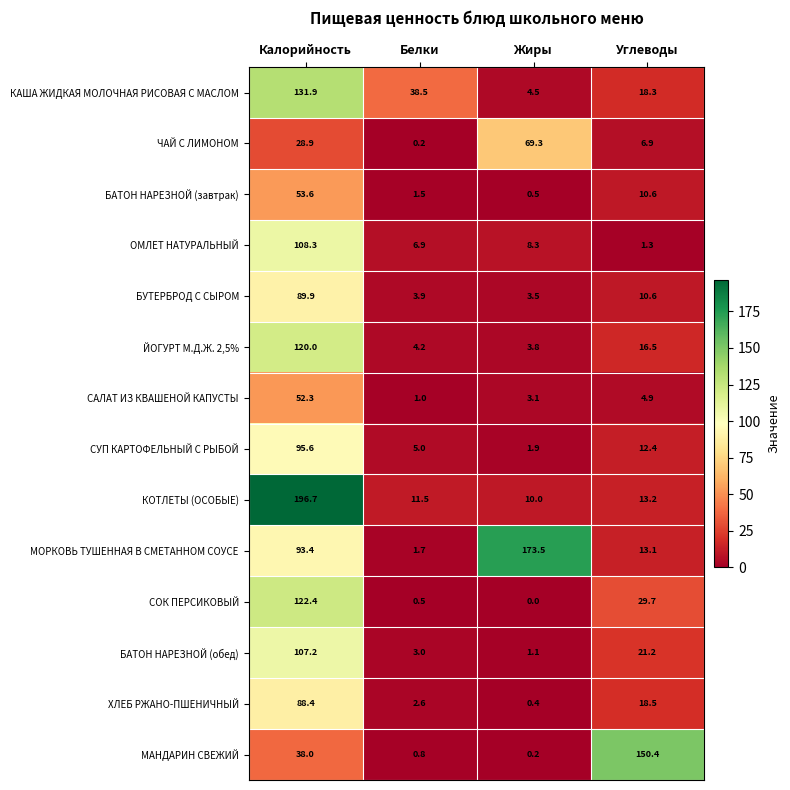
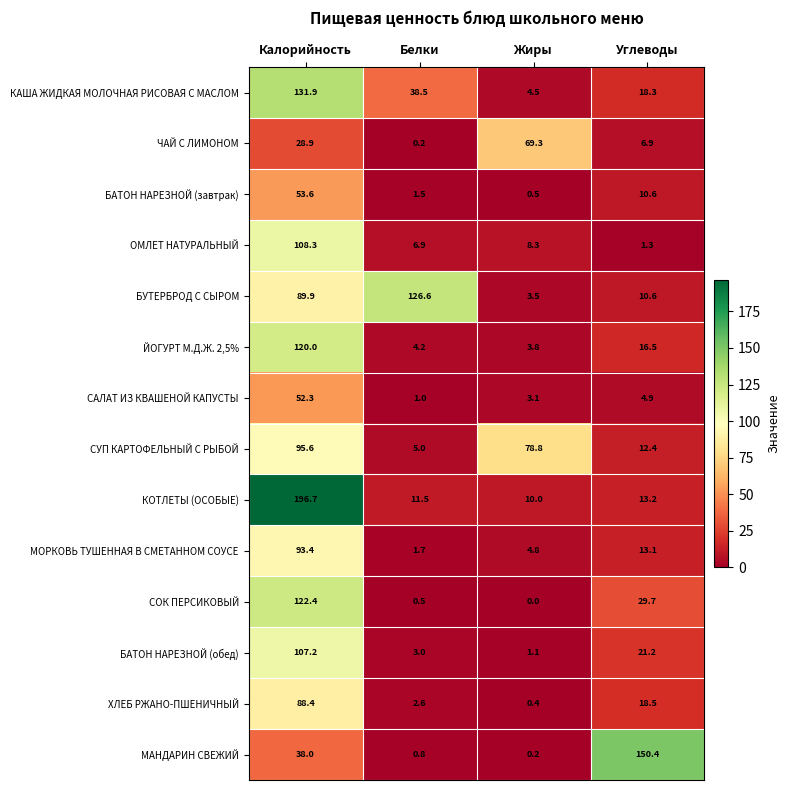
  {
    "КАША ЖИДКАЯ МОЛОЧНАЯ РИСОВАЯ С МАСЛОМ": {
      "Калорийность": 131.9,
      "Белки": 38.5,
      "Жиры": 4.5,
      "Углеводы": 18.3
    },
    "ЧАЙ С ЛИМОНОМ": {
      "Калорийность": 28.9,
      "Белки": 0.2,
      "Жиры": 69.3,
      "Углеводы": 6.9
    },
    "БАТОН НАРЕЗНОЙ (завтрак)": {
      "Калорийность": 53.6,
      "Белки": 1.5,
      "Жиры": 0.5,
      "Углеводы": 10.6
    },
    "ОМЛЕТ НАТУРАЛЬНЫЙ": {
      "Калорийность": 108.3,
      "Белки": 6.9,
      "Жиры": 8.3,
      "Углеводы": 1.3
    },
    "БУТЕРБРОД С СЫРОМ": {
      "Калорийность": 89.9,
-     "Белки": 3.9,
+     "Белки": 126.6,
      "Жиры": 3.5,
      "Углеводы": 10.6
    },
    "ЙОГУРТ М.Д.Ж. 2,5%": {
      "Калорийность": 120.0,
      "Белки": 4.2,
      "Жиры": 3.8,
      "Углеводы": 16.5
    },
    "САЛАТ ИЗ КВАШЕНОЙ КАПУСТЫ": {
      "Калорийность": 52.3,
      "Белки": 1.0,
      "Жиры": 3.1,
      "Углеводы": 4.9
    },
    "СУП КАРТОФЕЛЬНЫЙ С РЫБОЙ": {
      "Калорийность": 95.6,
      "Белки": 5.0,
-     "Жиры": 1.9,
+     "Жиры": 78.8,
      "Углеводы": 12.4
    },
    "КОТЛЕТЫ (ОСОБЫЕ)": {
      "Калорийность": 196.7,
      "Белки": 11.5,
      "Жиры": 10.0,
      "Углеводы": 13.2
    },
    "МОРКОВЬ ТУШЕННАЯ В СМЕТАННОМ СОУСЕ": {
      "Калорийность": 93.4,
      "Белки": 1.7,
-     "Жиры": 173.5,
+     "Жиры": 4.8,
      "Углеводы": 13.1
    },
    "СОК ПЕРСИКОВЫЙ": {
      "Калорийность": 122.4,
      "Белки": 0.5,
      "Жиры": 0.0,
      "Углеводы": 29.7
    },
    "БАТОН НАРЕЗНОЙ (обед)": {
      "Калорийность": 107.2,
      "Белки": 3.0,
      "Жиры": 1.1,
      "Углеводы": 21.2
    },
    "ХЛЕБ РЖАНО-ПШЕНИЧНЫЙ": {
      "Калорийность": 88.4,
      "Белки": 2.6,
      "Жиры": 0.4,
      "Углеводы": 18.5
    },
    "МАНДАРИН СВЕЖИЙ": {
      "Калорийность": 38.0,
      "Белки": 0.8,
      "Жиры": 0.2,
      "Углеводы": 150.4
    }
  }
